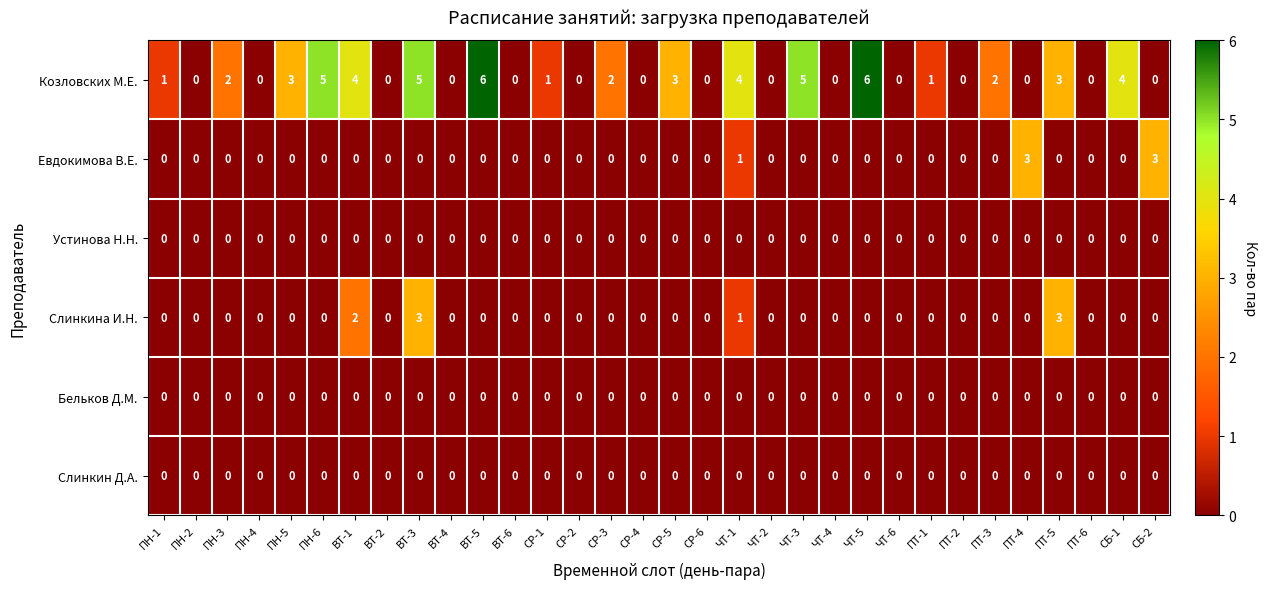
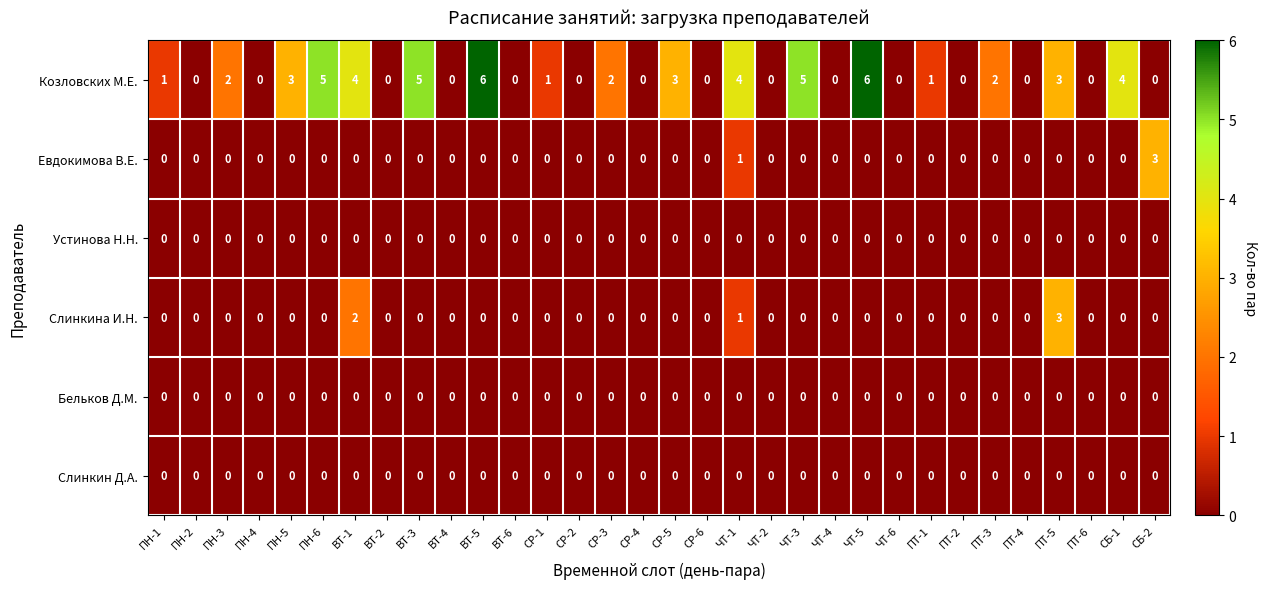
  {
    "Козловских М.Е.": {
      "ПН-1": 1,
      "ПН-2": 0,
      "ПН-3": 2,
      "ПН-4": 0,
      "ПН-5": 3,
      "ПН-6": 5,
      "ВТ-1": 4,
      "ВТ-2": 0,
      "ВТ-3": 5,
      "ВТ-4": 0,
      "ВТ-5": 6,
      "ВТ-6": 0,
      "СР-1": 1,
      "СР-2": 0,
      "СР-3": 2,
      "СР-4": 0,
      "СР-5": 3,
      "СР-6": 0,
      "ЧТ-1": 4,
      "ЧТ-2": 0,
      "ЧТ-3": 5,
      "ЧТ-4": 0,
      "ЧТ-5": 6,
      "ЧТ-6": 0,
      "ПТ-1": 1,
      "ПТ-2": 0,
      "ПТ-3": 2,
      "ПТ-4": 0,
      "ПТ-5": 3,
      "ПТ-6": 0,
      "СБ-1": 4,
      "СБ-2": 0
    },
    "Евдокимова В.Е.": {
      "ПН-1": 0,
      "ПН-2": 0,
      "ПН-3": 0,
      "ПН-4": 0,
      "ПН-5": 0,
      "ПН-6": 0,
      "ВТ-1": 0,
      "ВТ-2": 0,
      "ВТ-3": 0,
      "ВТ-4": 0,
      "ВТ-5": 0,
      "ВТ-6": 0,
      "СР-1": 0,
      "СР-2": 0,
      "СР-3": 0,
      "СР-4": 0,
      "СР-5": 0,
      "СР-6": 0,
      "ЧТ-1": 1,
      "ЧТ-2": 0,
      "ЧТ-3": 0,
      "ЧТ-4": 0,
      "ЧТ-5": 0,
      "ЧТ-6": 0,
      "ПТ-1": 0,
      "ПТ-2": 0,
      "ПТ-3": 0,
-     "ПТ-4": 3,
+     "ПТ-4": 0,
      "ПТ-5": 0,
      "ПТ-6": 0,
      "СБ-1": 0,
      "СБ-2": 3
    },
    "Устинова Н.Н.": {
      "ПН-1": 0,
      "ПН-2": 0,
      "ПН-3": 0,
      "ПН-4": 0,
      "ПН-5": 0,
      "ПН-6": 0,
      "ВТ-1": 0,
      "ВТ-2": 0,
      "ВТ-3": 0,
      "ВТ-4": 0,
      "ВТ-5": 0,
      "ВТ-6": 0,
      "СР-1": 0,
      "СР-2": 0,
      "СР-3": 0,
      "СР-4": 0,
      "СР-5": 0,
      "СР-6": 0,
      "ЧТ-1": 0,
      "ЧТ-2": 0,
      "ЧТ-3": 0,
      "ЧТ-4": 0,
      "ЧТ-5": 0,
      "ЧТ-6": 0,
      "ПТ-1": 0,
      "ПТ-2": 0,
      "ПТ-3": 0,
      "ПТ-4": 0,
      "ПТ-5": 0,
      "ПТ-6": 0,
      "СБ-1": 0,
      "СБ-2": 0
    },
    "Слинкина И.Н.": {
      "ПН-1": 0,
      "ПН-2": 0,
      "ПН-3": 0,
      "ПН-4": 0,
      "ПН-5": 0,
      "ПН-6": 0,
      "ВТ-1": 2,
      "ВТ-2": 0,
-     "ВТ-3": 3,
+     "ВТ-3": 0,
      "ВТ-4": 0,
      "ВТ-5": 0,
      "ВТ-6": 0,
      "СР-1": 0,
      "СР-2": 0,
      "СР-3": 0,
      "СР-4": 0,
      "СР-5": 0,
      "СР-6": 0,
      "ЧТ-1": 1,
      "ЧТ-2": 0,
      "ЧТ-3": 0,
      "ЧТ-4": 0,
      "ЧТ-5": 0,
      "ЧТ-6": 0,
      "ПТ-1": 0,
      "ПТ-2": 0,
      "ПТ-3": 0,
      "ПТ-4": 0,
      "ПТ-5": 3,
      "ПТ-6": 0,
      "СБ-1": 0,
      "СБ-2": 0
    },
    "Бельков Д.М.": {
      "ПН-1": 0,
      "ПН-2": 0,
      "ПН-3": 0,
      "ПН-4": 0,
      "ПН-5": 0,
      "ПН-6": 0,
      "ВТ-1": 0,
      "ВТ-2": 0,
      "ВТ-3": 0,
      "ВТ-4": 0,
      "ВТ-5": 0,
      "ВТ-6": 0,
      "СР-1": 0,
      "СР-2": 0,
      "СР-3": 0,
      "СР-4": 0,
      "СР-5": 0,
      "СР-6": 0,
      "ЧТ-1": 0,
      "ЧТ-2": 0,
      "ЧТ-3": 0,
      "ЧТ-4": 0,
      "ЧТ-5": 0,
      "ЧТ-6": 0,
      "ПТ-1": 0,
      "ПТ-2": 0,
      "ПТ-3": 0,
      "ПТ-4": 0,
      "ПТ-5": 0,
      "ПТ-6": 0,
      "СБ-1": 0,
      "СБ-2": 0
    },
    "Слинкин Д.А.": {
      "ПН-1": 0,
      "ПН-2": 0,
      "ПН-3": 0,
      "ПН-4": 0,
      "ПН-5": 0,
      "ПН-6": 0,
      "ВТ-1": 0,
      "ВТ-2": 0,
      "ВТ-3": 0,
      "ВТ-4": 0,
      "ВТ-5": 0,
      "ВТ-6": 0,
      "СР-1": 0,
      "СР-2": 0,
      "СР-3": 0,
      "СР-4": 0,
      "СР-5": 0,
      "СР-6": 0,
      "ЧТ-1": 0,
      "ЧТ-2": 0,
      "ЧТ-3": 0,
      "ЧТ-4": 0,
      "ЧТ-5": 0,
      "ЧТ-6": 0,
      "ПТ-1": 0,
      "ПТ-2": 0,
      "ПТ-3": 0,
      "ПТ-4": 0,
      "ПТ-5": 0,
      "ПТ-6": 0,
      "СБ-1": 0,
      "СБ-2": 0
    }
  }
